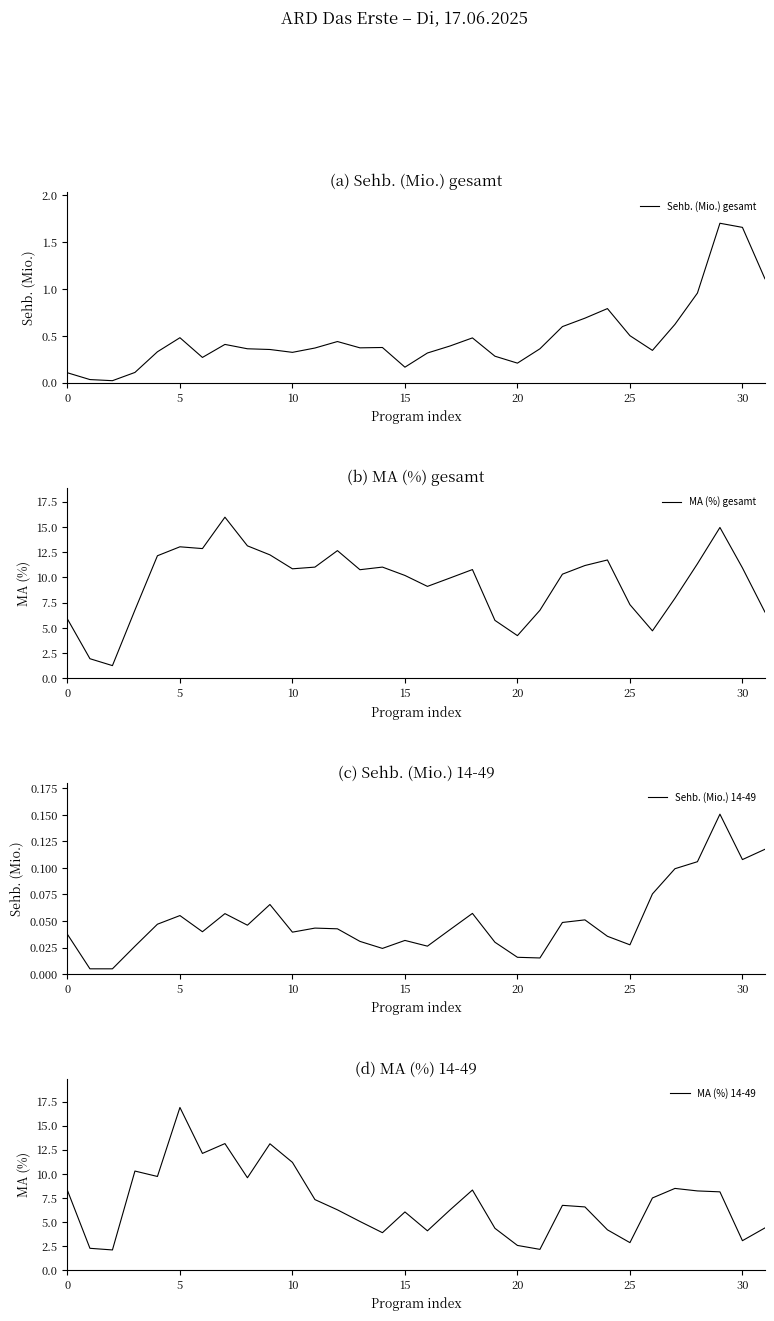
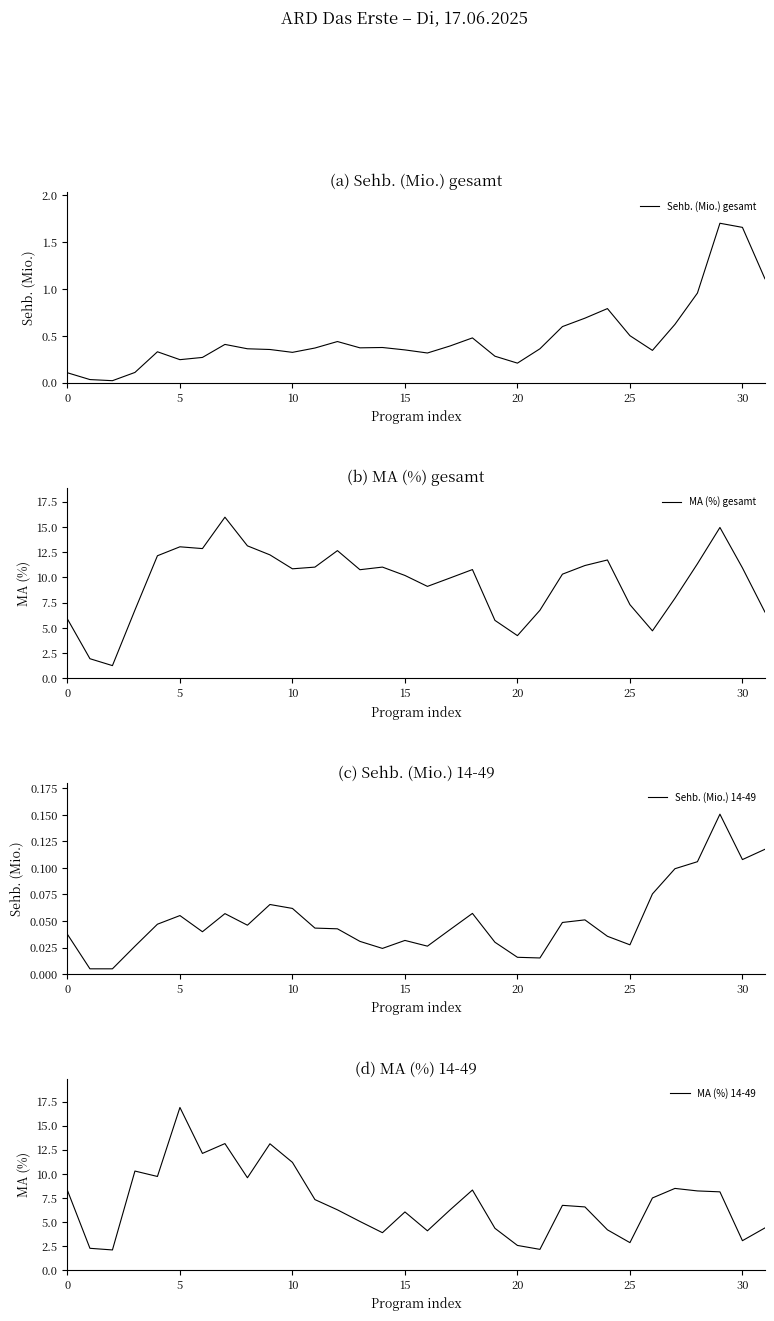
  {
    "(a) Sehb. (Mio.) gesamt": {
      "0": 0.1,
-     "5": 0.5,
+     "5": 0.2,
      "10": 0.3,
-     "15": 0.2,
+     "15": 0.3,
      "20": 0.2,
      "25": 0.5,
      "30": 1.7
    },
    "(b) MA (%) gesamt": {
      "0": 5.9,
      "5": 13.0,
      "10": 10.8,
      "15": 10.2,
      "20": 4.2,
      "25": 7.3,
      "30": 10.9
    },
    "(c) Sehb. (Mio.) 14-49": {
      "0": 0.037,
      "5": 0.055,
-     "10": 0.039,
+     "10": 0.062,
      "15": 0.032,
      "20": 0.016,
      "25": 0.028,
      "30": 0.108
    },
    "(d) MA (%) 14-49": {
      "0": 8,
      "5": 17,
      "10": 11,
      "15": 6,
      "20": 3,
      "25": 3,
      "30": 3
    }
  }
